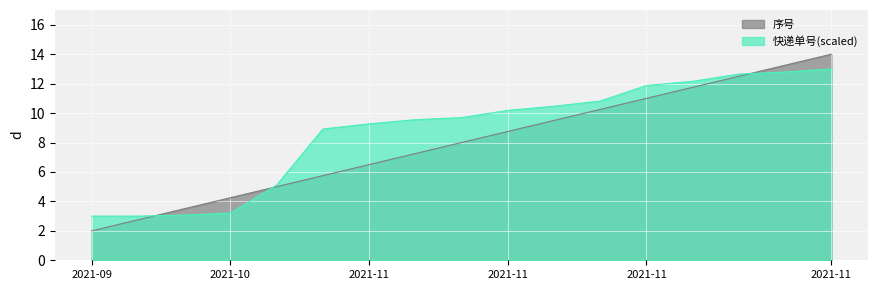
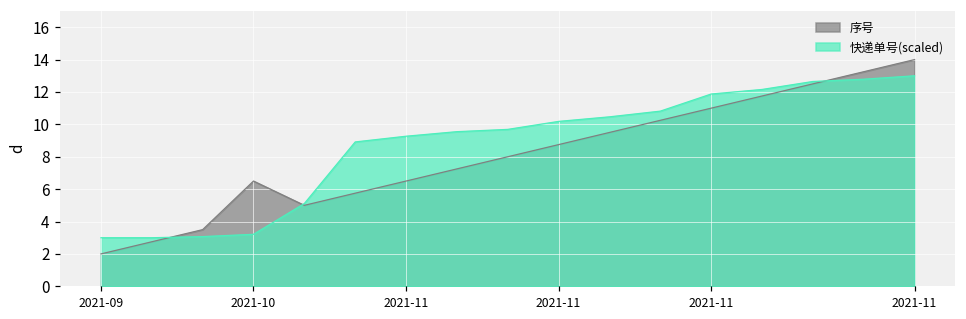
  {
    "序号": {
      "2021-09": 2.0,
-     "2021-10": 4.3
+     "2021-10": 6.5
    },
    "快递单号(scaled)": {
      "2021-09": 3.0,
      "2021-10": 3.2
    }
  }
